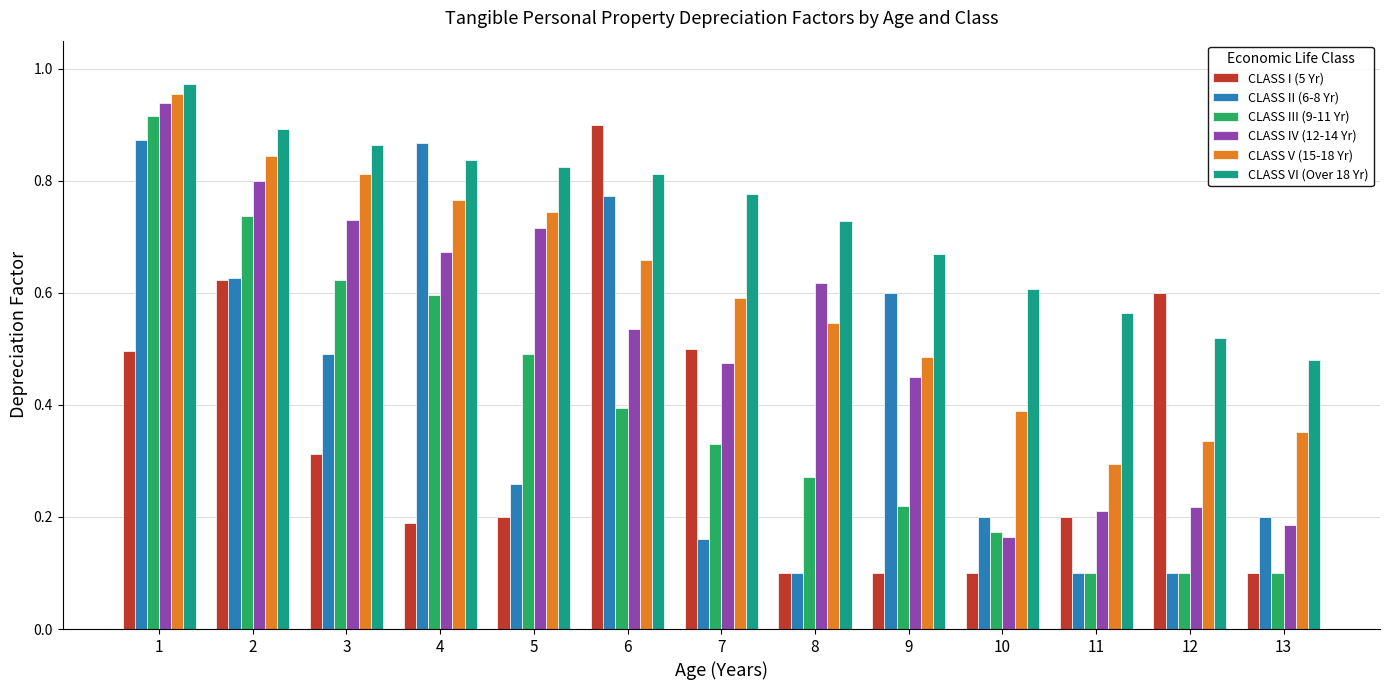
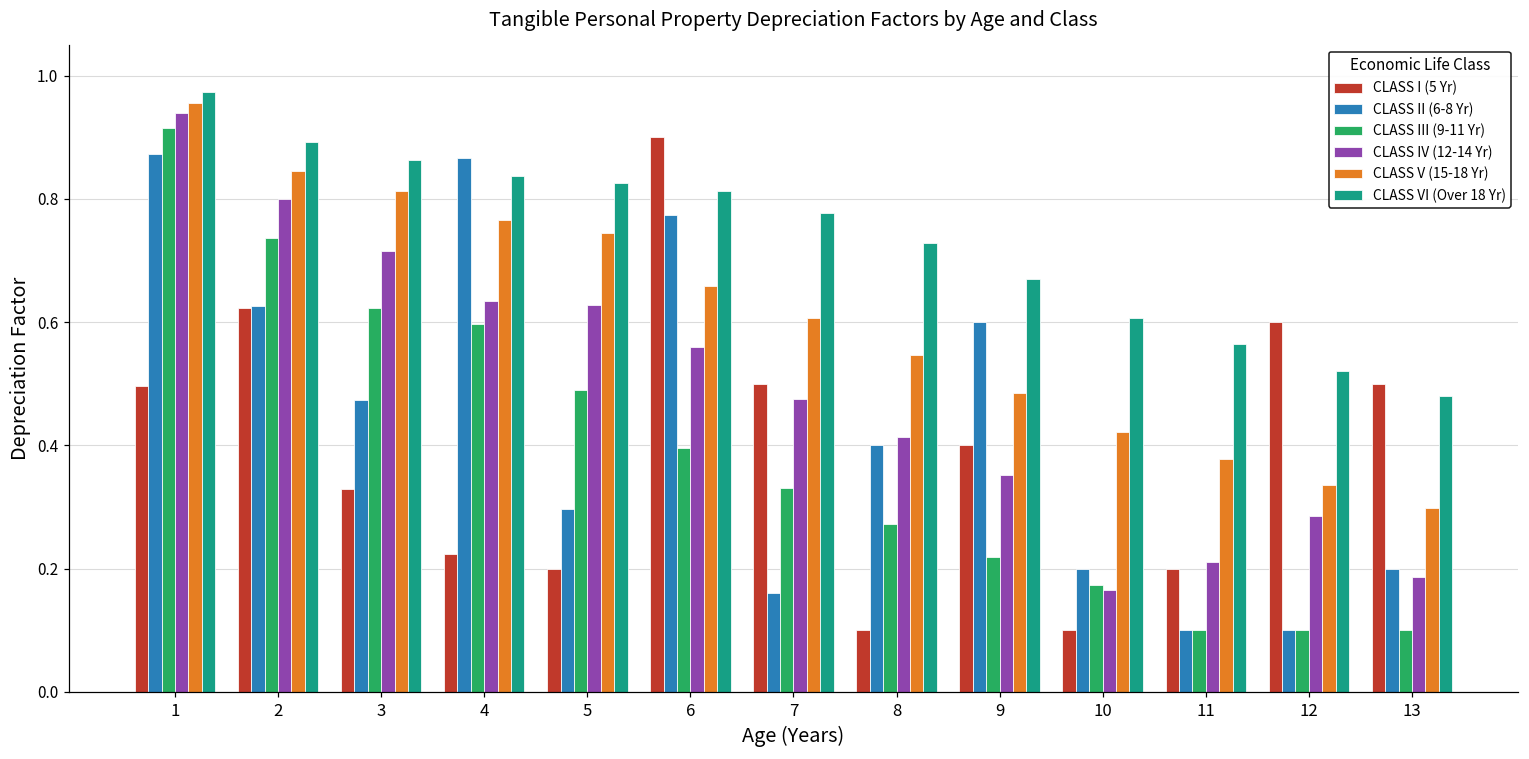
  {
    "CLASS I (5 Yr)": {
      "1": 0.50,
      "2": 0.62,
-     "3": 0.31,
-     "4": 0.19,
+     "3": 0.33,
+     "4": 0.22,
      "5": 0.20,
      "6": 0.90,
      "7": 0.50,
      "8": 0.10,
-     "9": 0.1,
+     "9": 0.4,
      "10": 0.10,
      "11": 0.20,
      "12": 0.60,
-     "13": 0.1
+     "13": 0.5
    },
    "CLASS II (6-8 Yr)": {
      "1": 0.87,
      "2": 0.63,
-     "3": 0.49,
+     "3": 0.47,
      "4": 0.87,
-     "5": 0.26,
+     "5": 0.30,
      "6": 0.77,
      "7": 0.16,
-     "8": 0.1,
+     "8": 0.4,
      "9": 0.60,
      "10": 0.20,
      "11": 0.10,
      "12": 0.10,
      "13": 0.20
    },
    "CLASS IV (12-14 Yr)": {
      "1": 0.94,
      "2": 0.80,
-     "3": 0.73,
-     "4": 0.67,
-     "5": 0.72,
-     "6": 0.54,
+     "3": 0.72,
+     "4": 0.63,
+     "5": 0.63,
+     "6": 0.56,
      "7": 0.48,
-     "8": 0.62,
-     "9": 0.45,
+     "8": 0.41,
+     "9": 0.35,
      "10": 0.17,
      "11": 0.21,
-     "12": 0.22,
+     "12": 0.29,
      "13": 0.19
    },
    "CLASS V (15-18 Yr)": {
      "1": 0.96,
      "2": 0.85,
      "3": 0.81,
      "4": 0.77,
      "5": 0.74,
      "6": 0.66,
-     "7": 0.59,
+     "7": 0.61,
      "8": 0.55,
      "9": 0.49,
-     "10": 0.39,
-     "11": 0.30,
+     "10": 0.42,
+     "11": 0.38,
      "12": 0.34,
-     "13": 0.35
+     "13": 0.30
    }
  }
